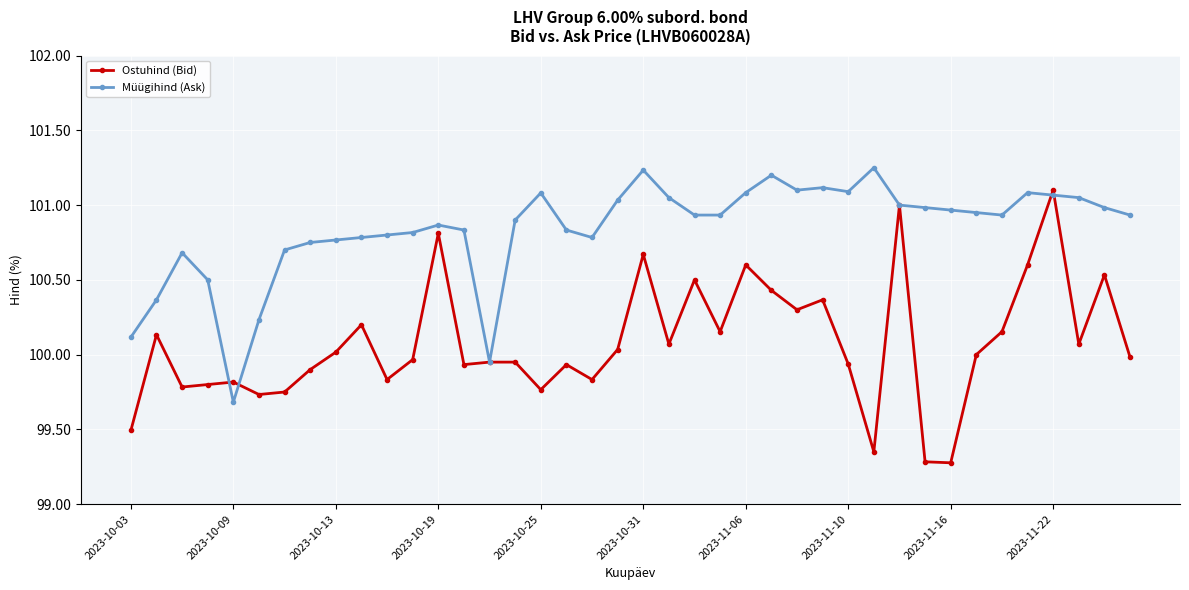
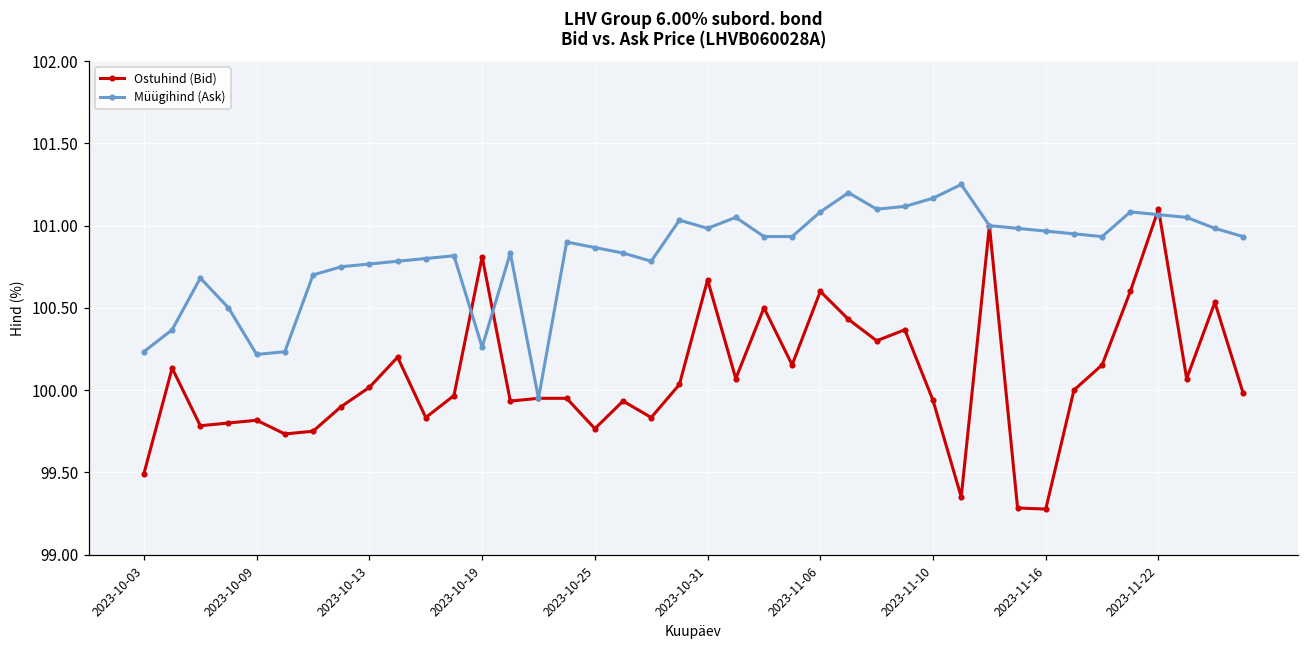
  {
    "Ostuhind (Bid)": {
      "2023-10-03": 99.49,
      "2023-10-09": 99.82,
      "2023-10-13": 100.02,
      "2023-10-19": 100.81,
      "2023-10-25": 99.77,
      "2023-10-31": 100.67,
      "2023-11-06": 100.60,
      "2023-11-10": 99.94,
      "2023-11-16": 99.28,
      "2023-11-22": 101.10
    },
    "Müügihind (Ask)": {
-     "2023-10-03": 100.12,
-     "2023-10-09": 99.68,
+     "2023-10-03": 100.23,
+     "2023-10-09": 100.22,
      "2023-10-13": 100.77,
-     "2023-10-19": 100.87,
-     "2023-10-25": 101.08,
-     "2023-10-31": 101.23,
+     "2023-10-19": 100.26,
+     "2023-10-25": 100.87,
+     "2023-10-31": 100.98,
      "2023-11-06": 101.08,
-     "2023-11-10": 101.09,
+     "2023-11-10": 101.17,
      "2023-11-16": 100.97,
      "2023-11-22": 101.07
    }
  }
